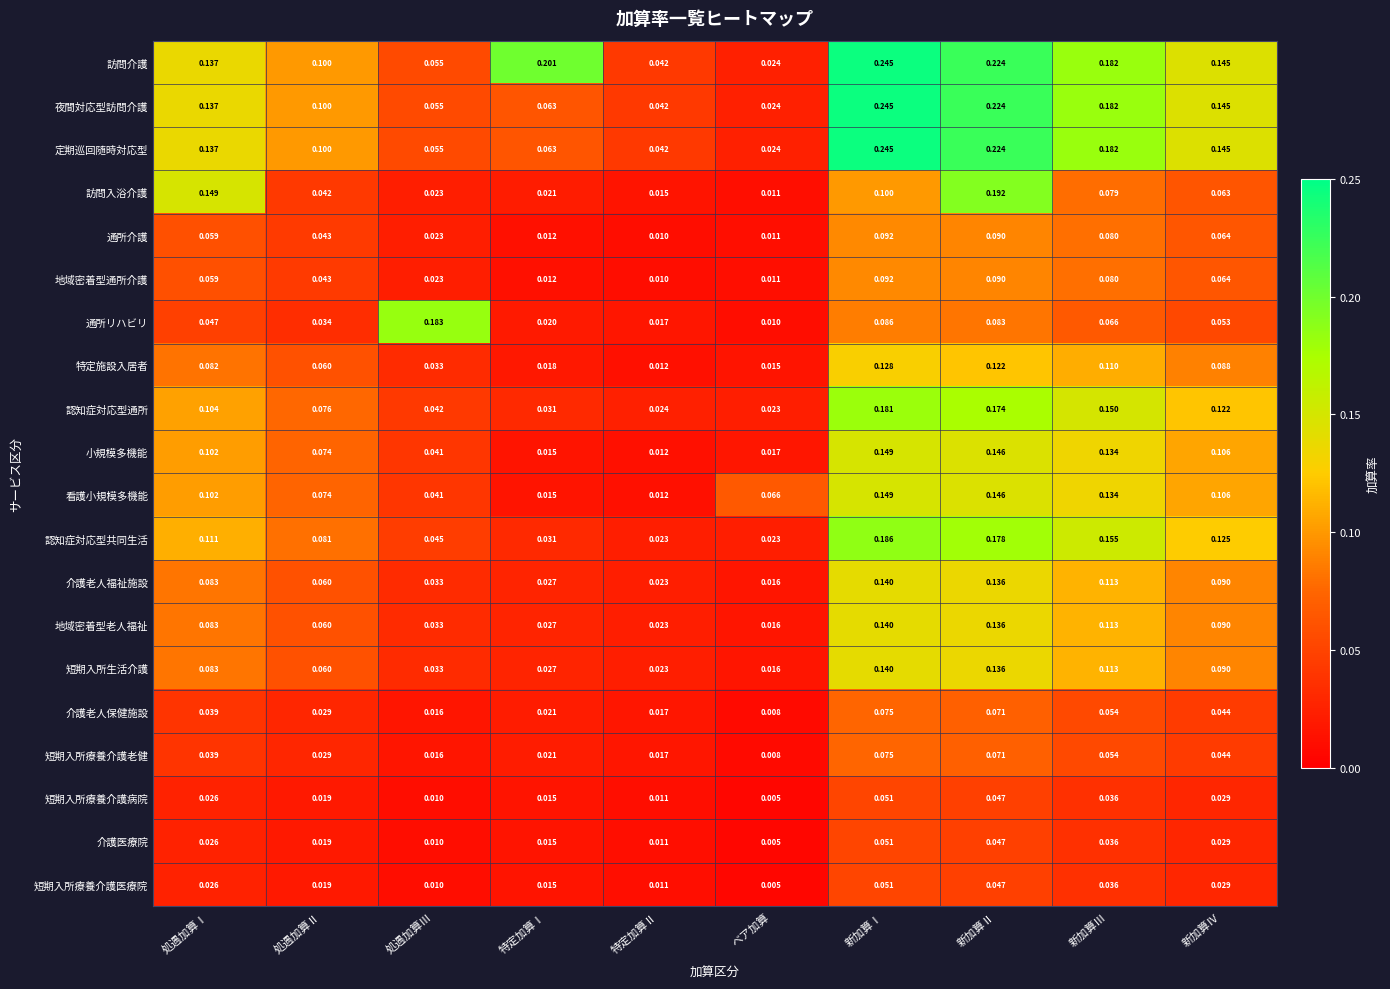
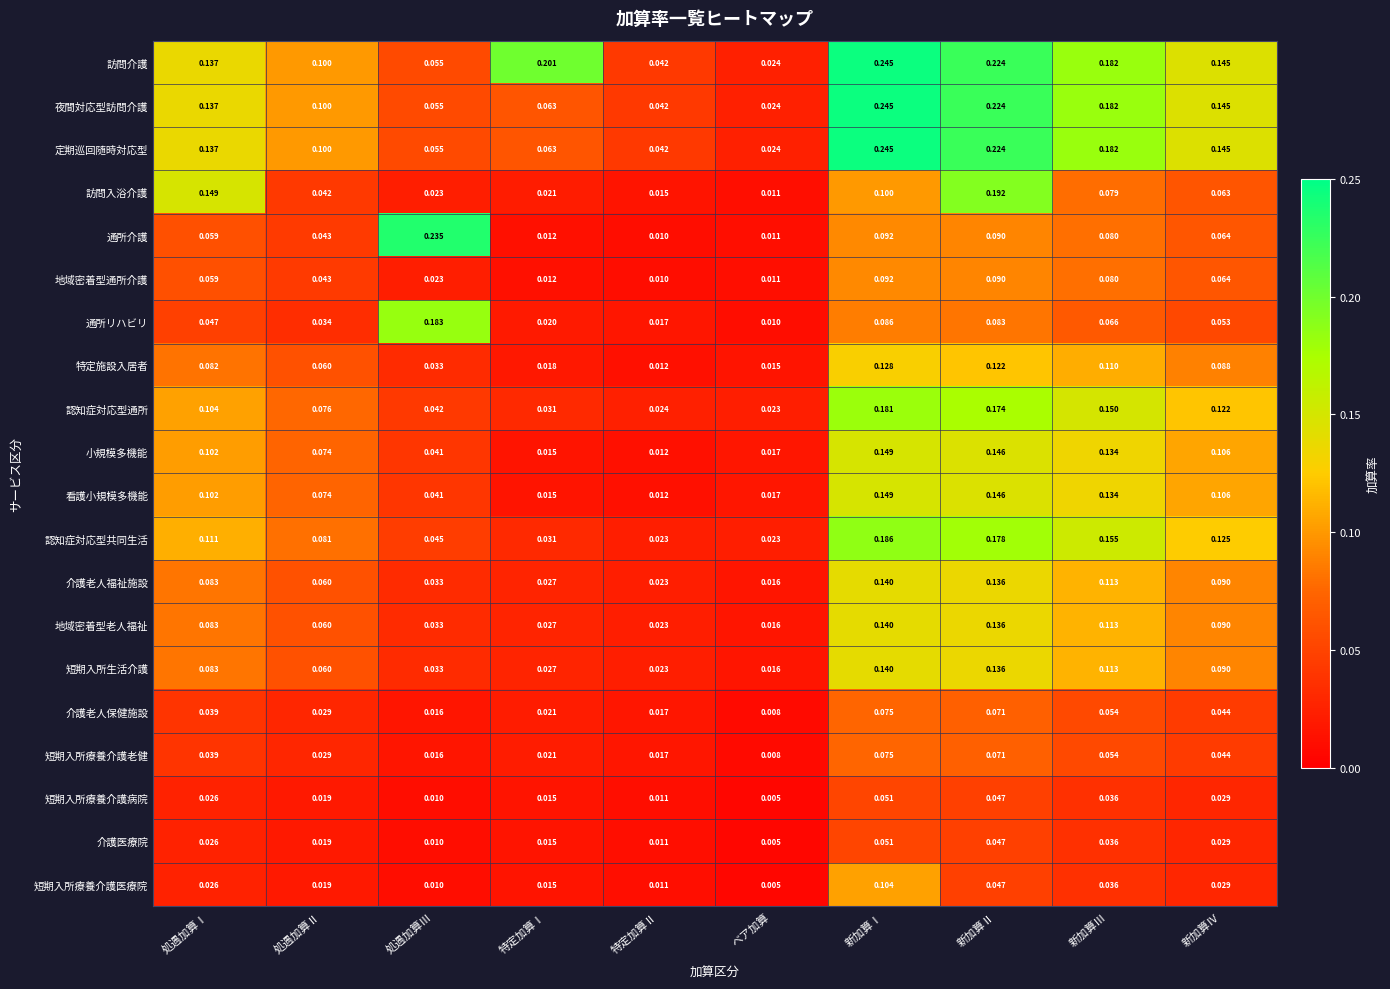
  {
    "訪問介護": {
      "処遇加算Ⅰ": 0.137,
      "処遇加算Ⅱ": 0.100,
      "処遇加算Ⅲ": 0.055,
      "特定加算Ⅰ": 0.201,
      "特定加算Ⅱ": 0.042,
      "ベア加算": 0.024,
      "新加算Ⅰ": 0.245,
      "新加算Ⅱ": 0.224,
      "新加算Ⅲ": 0.182,
      "新加算Ⅳ": 0.145
    },
    "夜間対応型訪問介護": {
      "処遇加算Ⅰ": 0.137,
      "処遇加算Ⅱ": 0.100,
      "処遇加算Ⅲ": 0.055,
      "特定加算Ⅰ": 0.063,
      "特定加算Ⅱ": 0.042,
      "ベア加算": 0.024,
      "新加算Ⅰ": 0.245,
      "新加算Ⅱ": 0.224,
      "新加算Ⅲ": 0.182,
      "新加算Ⅳ": 0.145
    },
    "定期巡回随時対応型": {
      "処遇加算Ⅰ": 0.137,
      "処遇加算Ⅱ": 0.100,
      "処遇加算Ⅲ": 0.055,
      "特定加算Ⅰ": 0.063,
      "特定加算Ⅱ": 0.042,
      "ベア加算": 0.024,
      "新加算Ⅰ": 0.245,
      "新加算Ⅱ": 0.224,
      "新加算Ⅲ": 0.182,
      "新加算Ⅳ": 0.145
    },
    "訪問入浴介護": {
      "処遇加算Ⅰ": 0.149,
      "処遇加算Ⅱ": 0.042,
      "処遇加算Ⅲ": 0.023,
      "特定加算Ⅰ": 0.021,
      "特定加算Ⅱ": 0.015,
      "ベア加算": 0.011,
      "新加算Ⅰ": 0.100,
      "新加算Ⅱ": 0.192,
      "新加算Ⅲ": 0.079,
      "新加算Ⅳ": 0.063
    },
    "通所介護": {
      "処遇加算Ⅰ": 0.059,
      "処遇加算Ⅱ": 0.043,
-     "処遇加算Ⅲ": 0.023,
+     "処遇加算Ⅲ": 0.235,
      "特定加算Ⅰ": 0.012,
      "特定加算Ⅱ": 0.010,
      "ベア加算": 0.011,
      "新加算Ⅰ": 0.092,
      "新加算Ⅱ": 0.090,
      "新加算Ⅲ": 0.080,
      "新加算Ⅳ": 0.064
    },
    "地域密着型通所介護": {
      "処遇加算Ⅰ": 0.059,
      "処遇加算Ⅱ": 0.043,
      "処遇加算Ⅲ": 0.023,
      "特定加算Ⅰ": 0.012,
      "特定加算Ⅱ": 0.010,
      "ベア加算": 0.011,
      "新加算Ⅰ": 0.092,
      "新加算Ⅱ": 0.090,
      "新加算Ⅲ": 0.080,
      "新加算Ⅳ": 0.064
    },
    "通所リハビリ": {
      "処遇加算Ⅰ": 0.047,
      "処遇加算Ⅱ": 0.034,
      "処遇加算Ⅲ": 0.183,
      "特定加算Ⅰ": 0.020,
      "特定加算Ⅱ": 0.017,
      "ベア加算": 0.010,
      "新加算Ⅰ": 0.086,
      "新加算Ⅱ": 0.083,
      "新加算Ⅲ": 0.066,
      "新加算Ⅳ": 0.053
    },
    "特定施設入居者": {
      "処遇加算Ⅰ": 0.082,
      "処遇加算Ⅱ": 0.060,
      "処遇加算Ⅲ": 0.033,
      "特定加算Ⅰ": 0.018,
      "特定加算Ⅱ": 0.012,
      "ベア加算": 0.015,
      "新加算Ⅰ": 0.128,
      "新加算Ⅱ": 0.122,
      "新加算Ⅲ": 0.110,
      "新加算Ⅳ": 0.088
    },
    "認知症対応型通所": {
      "処遇加算Ⅰ": 0.104,
      "処遇加算Ⅱ": 0.076,
      "処遇加算Ⅲ": 0.042,
      "特定加算Ⅰ": 0.031,
      "特定加算Ⅱ": 0.024,
      "ベア加算": 0.023,
      "新加算Ⅰ": 0.181,
      "新加算Ⅱ": 0.174,
      "新加算Ⅲ": 0.150,
      "新加算Ⅳ": 0.122
    },
    "小規模多機能": {
      "処遇加算Ⅰ": 0.102,
      "処遇加算Ⅱ": 0.074,
      "処遇加算Ⅲ": 0.041,
      "特定加算Ⅰ": 0.015,
      "特定加算Ⅱ": 0.012,
      "ベア加算": 0.017,
      "新加算Ⅰ": 0.149,
      "新加算Ⅱ": 0.146,
      "新加算Ⅲ": 0.134,
      "新加算Ⅳ": 0.106
    },
    "看護小規模多機能": {
      "処遇加算Ⅰ": 0.102,
      "処遇加算Ⅱ": 0.074,
      "処遇加算Ⅲ": 0.041,
      "特定加算Ⅰ": 0.015,
      "特定加算Ⅱ": 0.012,
-     "ベア加算": 0.066,
+     "ベア加算": 0.017,
      "新加算Ⅰ": 0.149,
      "新加算Ⅱ": 0.146,
      "新加算Ⅲ": 0.134,
      "新加算Ⅳ": 0.106
    },
    "認知症対応型共同生活": {
      "処遇加算Ⅰ": 0.111,
      "処遇加算Ⅱ": 0.081,
      "処遇加算Ⅲ": 0.045,
      "特定加算Ⅰ": 0.031,
      "特定加算Ⅱ": 0.023,
      "ベア加算": 0.023,
      "新加算Ⅰ": 0.186,
      "新加算Ⅱ": 0.178,
      "新加算Ⅲ": 0.155,
      "新加算Ⅳ": 0.125
    },
    "介護老人福祉施設": {
      "処遇加算Ⅰ": 0.083,
      "処遇加算Ⅱ": 0.060,
      "処遇加算Ⅲ": 0.033,
      "特定加算Ⅰ": 0.027,
      "特定加算Ⅱ": 0.023,
      "ベア加算": 0.016,
      "新加算Ⅰ": 0.140,
      "新加算Ⅱ": 0.136,
      "新加算Ⅲ": 0.113,
      "新加算Ⅳ": 0.090
    },
    "地域密着型老人福祉": {
      "処遇加算Ⅰ": 0.083,
      "処遇加算Ⅱ": 0.060,
      "処遇加算Ⅲ": 0.033,
      "特定加算Ⅰ": 0.027,
      "特定加算Ⅱ": 0.023,
      "ベア加算": 0.016,
      "新加算Ⅰ": 0.140,
      "新加算Ⅱ": 0.136,
      "新加算Ⅲ": 0.113,
      "新加算Ⅳ": 0.090
    },
    "短期入所生活介護": {
      "処遇加算Ⅰ": 0.083,
      "処遇加算Ⅱ": 0.060,
      "処遇加算Ⅲ": 0.033,
      "特定加算Ⅰ": 0.027,
      "特定加算Ⅱ": 0.023,
      "ベア加算": 0.016,
      "新加算Ⅰ": 0.140,
      "新加算Ⅱ": 0.136,
      "新加算Ⅲ": 0.113,
      "新加算Ⅳ": 0.090
    },
    "介護老人保健施設": {
      "処遇加算Ⅰ": 0.039,
      "処遇加算Ⅱ": 0.029,
      "処遇加算Ⅲ": 0.016,
      "特定加算Ⅰ": 0.021,
      "特定加算Ⅱ": 0.017,
      "ベア加算": 0.008,
      "新加算Ⅰ": 0.075,
      "新加算Ⅱ": 0.071,
      "新加算Ⅲ": 0.054,
      "新加算Ⅳ": 0.044
    },
    "短期入所療養介護老健": {
      "処遇加算Ⅰ": 0.039,
      "処遇加算Ⅱ": 0.029,
      "処遇加算Ⅲ": 0.016,
      "特定加算Ⅰ": 0.021,
      "特定加算Ⅱ": 0.017,
      "ベア加算": 0.008,
      "新加算Ⅰ": 0.075,
      "新加算Ⅱ": 0.071,
      "新加算Ⅲ": 0.054,
      "新加算Ⅳ": 0.044
    },
    "短期入所療養介護病院": {
      "処遇加算Ⅰ": 0.026,
      "処遇加算Ⅱ": 0.019,
      "処遇加算Ⅲ": 0.010,
      "特定加算Ⅰ": 0.015,
      "特定加算Ⅱ": 0.011,
      "ベア加算": 0.005,
      "新加算Ⅰ": 0.051,
      "新加算Ⅱ": 0.047,
      "新加算Ⅲ": 0.036,
      "新加算Ⅳ": 0.029
    },
    "介護医療院": {
      "処遇加算Ⅰ": 0.026,
      "処遇加算Ⅱ": 0.019,
      "処遇加算Ⅲ": 0.010,
      "特定加算Ⅰ": 0.015,
      "特定加算Ⅱ": 0.011,
      "ベア加算": 0.005,
      "新加算Ⅰ": 0.051,
      "新加算Ⅱ": 0.047,
      "新加算Ⅲ": 0.036,
      "新加算Ⅳ": 0.029
    },
    "短期入所療養介護医療院": {
      "処遇加算Ⅰ": 0.026,
      "処遇加算Ⅱ": 0.019,
      "処遇加算Ⅲ": 0.010,
      "特定加算Ⅰ": 0.015,
      "特定加算Ⅱ": 0.011,
      "ベア加算": 0.005,
-     "新加算Ⅰ": 0.051,
+     "新加算Ⅰ": 0.104,
      "新加算Ⅱ": 0.047,
      "新加算Ⅲ": 0.036,
      "新加算Ⅳ": 0.029
    }
  }
